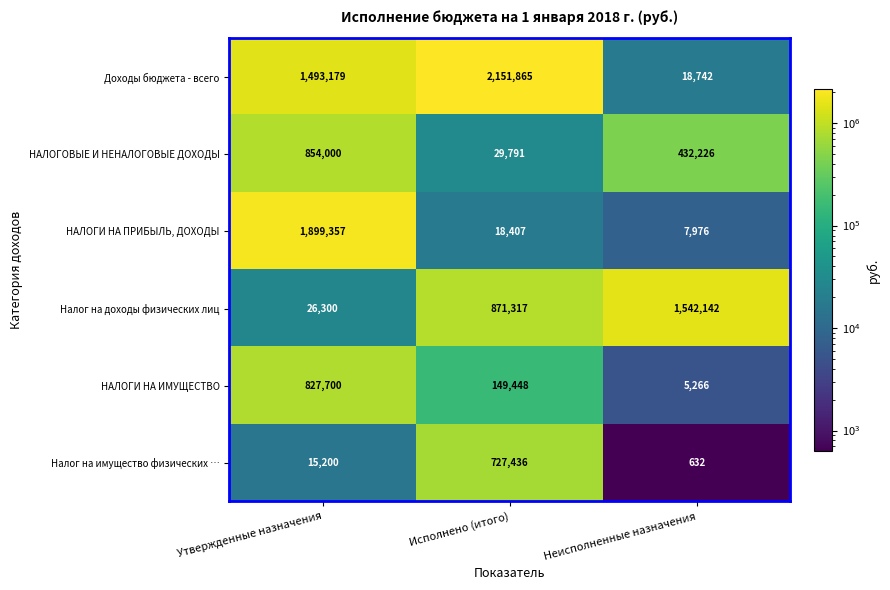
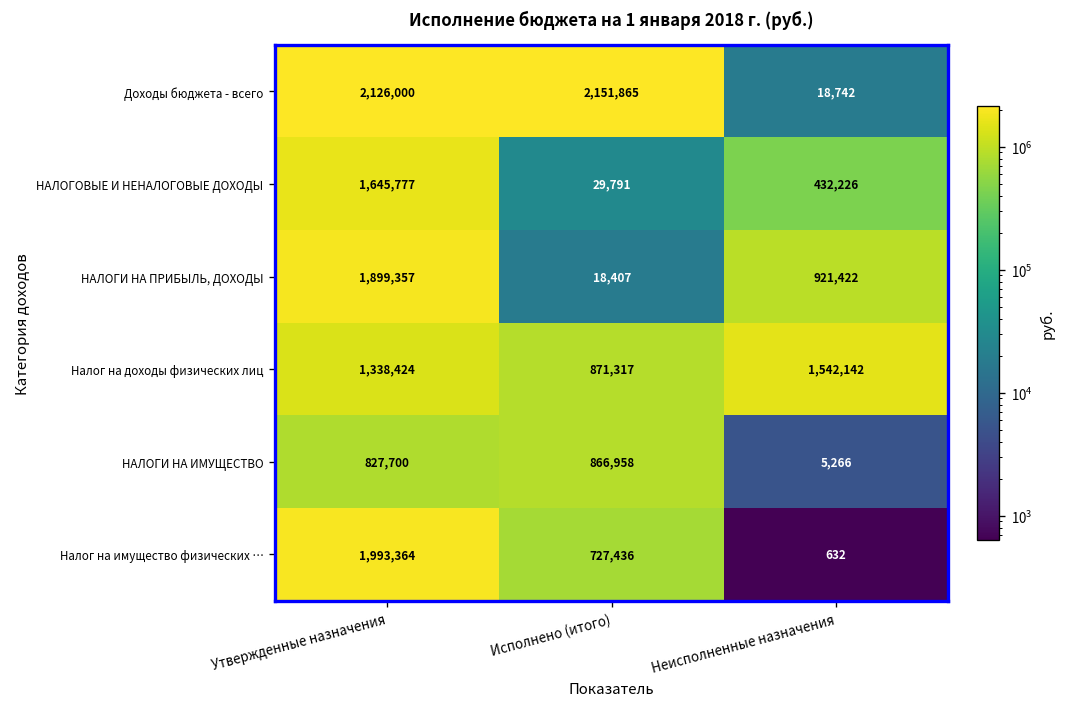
  {
    "Доходы бюджета - всего": {
-     "Утвержденные назначения": "1,493,179",
+     "Утвержденные назначения": "2,126,000",
      "Исполнено (итого)": "2,151,865",
      "Неисполненные назначения": "18,742"
    },
    "НАЛОГОВЫЕ И НЕНАЛОГОВЫЕ ДОХОДЫ": {
-     "Утвержденные назначения": "854,000",
+     "Утвержденные назначения": "1,645,777",
      "Исполнено (итого)": "29,791",
      "Неисполненные назначения": "432,226"
    },
    "НАЛОГИ НА ПРИБЫЛЬ, ДОХОДЫ": {
      "Утвержденные назначения": "1,899,357",
      "Исполнено (итого)": "18,407",
-     "Неисполненные назначения": "7,976"
+     "Неисполненные назначения": "921,422"
    },
    "Налог на доходы физических лиц": {
-     "Утвержденные назначения": "26,300",
+     "Утвержденные назначения": "1,338,424",
      "Исполнено (итого)": "871,317",
      "Неисполненные назначения": "1,542,142"
    },
    "НАЛОГИ НА ИМУЩЕСТВО": {
      "Утвержденные назначения": "827,700",
-     "Исполнено (итого)": "149,448",
+     "Исполнено (итого)": "866,958",
      "Неисполненные назначения": "5,266"
    },
    "Налог на имущество физических …": {
-     "Утвержденные назначения": "15,200",
+     "Утвержденные назначения": "1,993,364",
      "Исполнено (итого)": "727,436",
      "Неисполненные назначения": "632"
    }
  }
